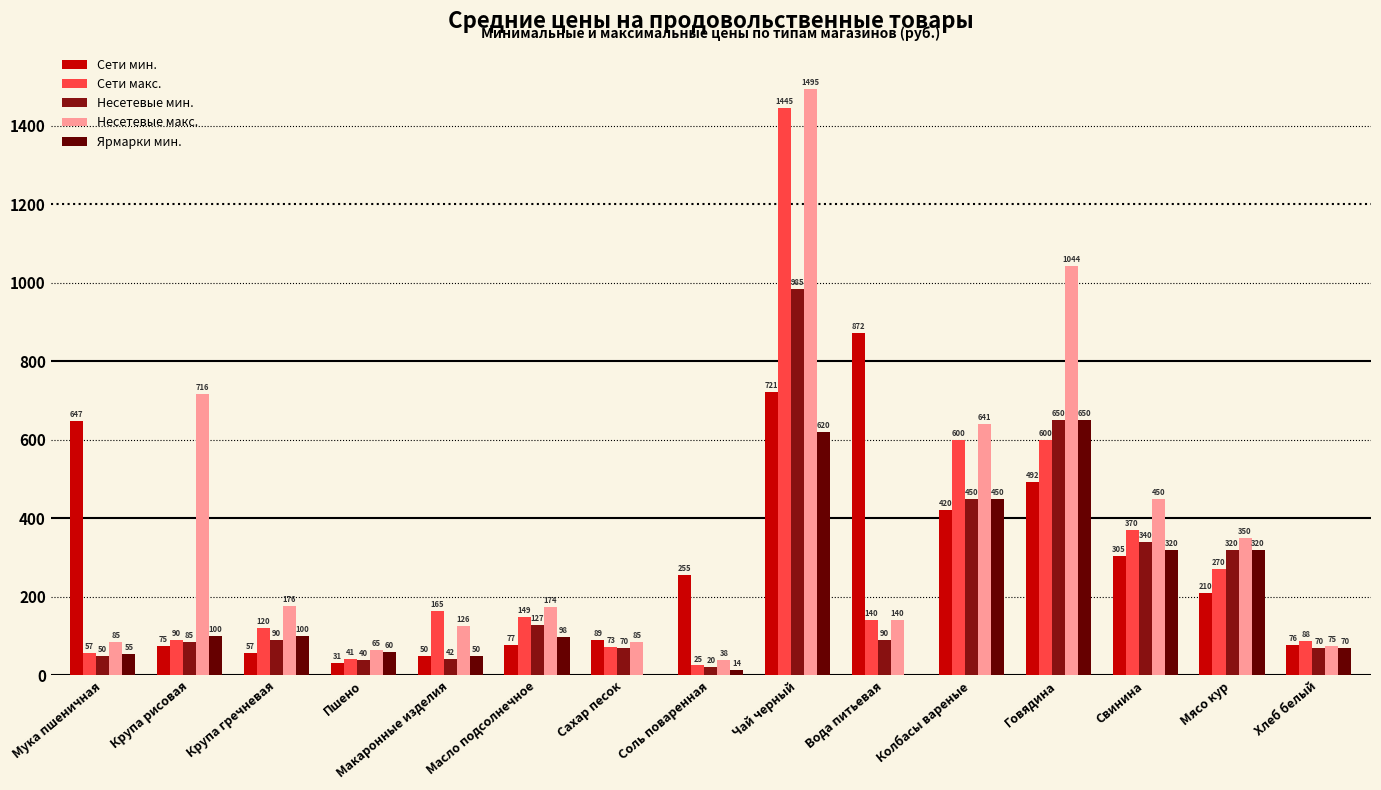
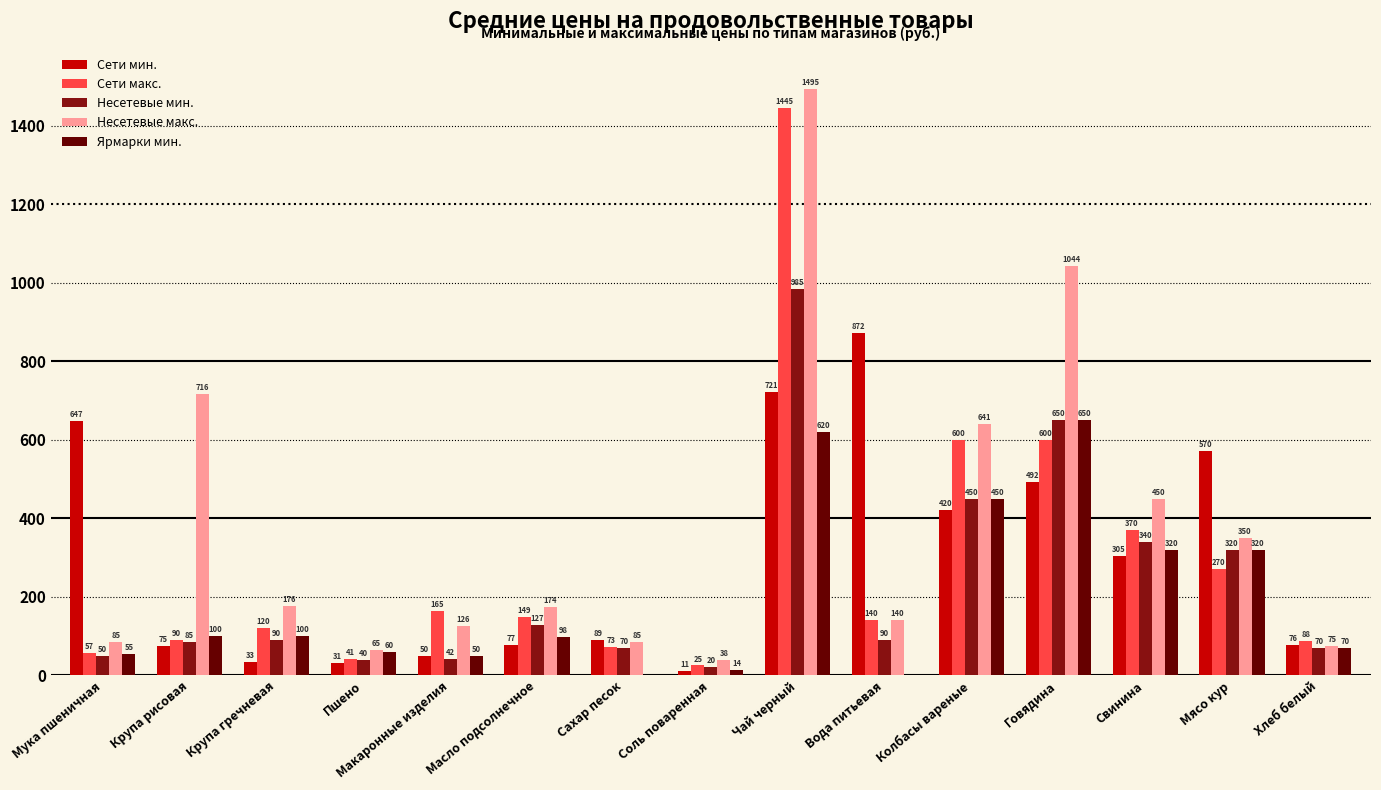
  {
    "Сети мин.": {
      "Мука пшеничная": 647,
      "Крупа рисовая": 75,
-     "Крупа гречневая": 57,
+     "Крупа гречневая": 33,
      "Пшено": 31,
      "Макаронные изделия": 50,
      "Масло подсолнечное": 77,
      "Сахар песок": 89,
-     "Соль поваренная": 255,
+     "Соль поваренная": 11,
      "Чай черный": 721,
      "Вода питьевая": 872,
      "Колбасы вареные": 420,
      "Говядина": 492,
      "Свинина": 305,
-     "Мясо кур": 210,
+     "Мясо кур": 570,
      "Хлеб белый": 76
    },
    "Сети макс.": {
      "Мука пшеничная": 57,
      "Крупа рисовая": 90,
      "Крупа гречневая": 120,
      "Пшено": 41,
      "Макаронные изделия": 165,
      "Масло подсолнечное": 149,
      "Сахар песок": 73,
      "Соль поваренная": 25,
      "Чай черный": 1445,
      "Вода питьевая": 140,
      "Колбасы вареные": 600,
      "Говядина": 600,
      "Свинина": 370,
      "Мясо кур": 270,
      "Хлеб белый": 88
    },
    "Несетевые макс.": {
      "Мука пшеничная": 85,
      "Крупа рисовая": 716,
      "Крупа гречневая": 176,
      "Пшено": 65,
      "Макаронные изделия": 126,
      "Масло подсолнечное": 174,
      "Сахар песок": 85,
      "Соль поваренная": 38,
      "Чай черный": 1495,
      "Вода питьевая": 140,
      "Колбасы вареные": 641,
      "Говядина": 1044,
      "Свинина": 450,
      "Мясо кур": 350,
      "Хлеб белый": 75
    }
  }
